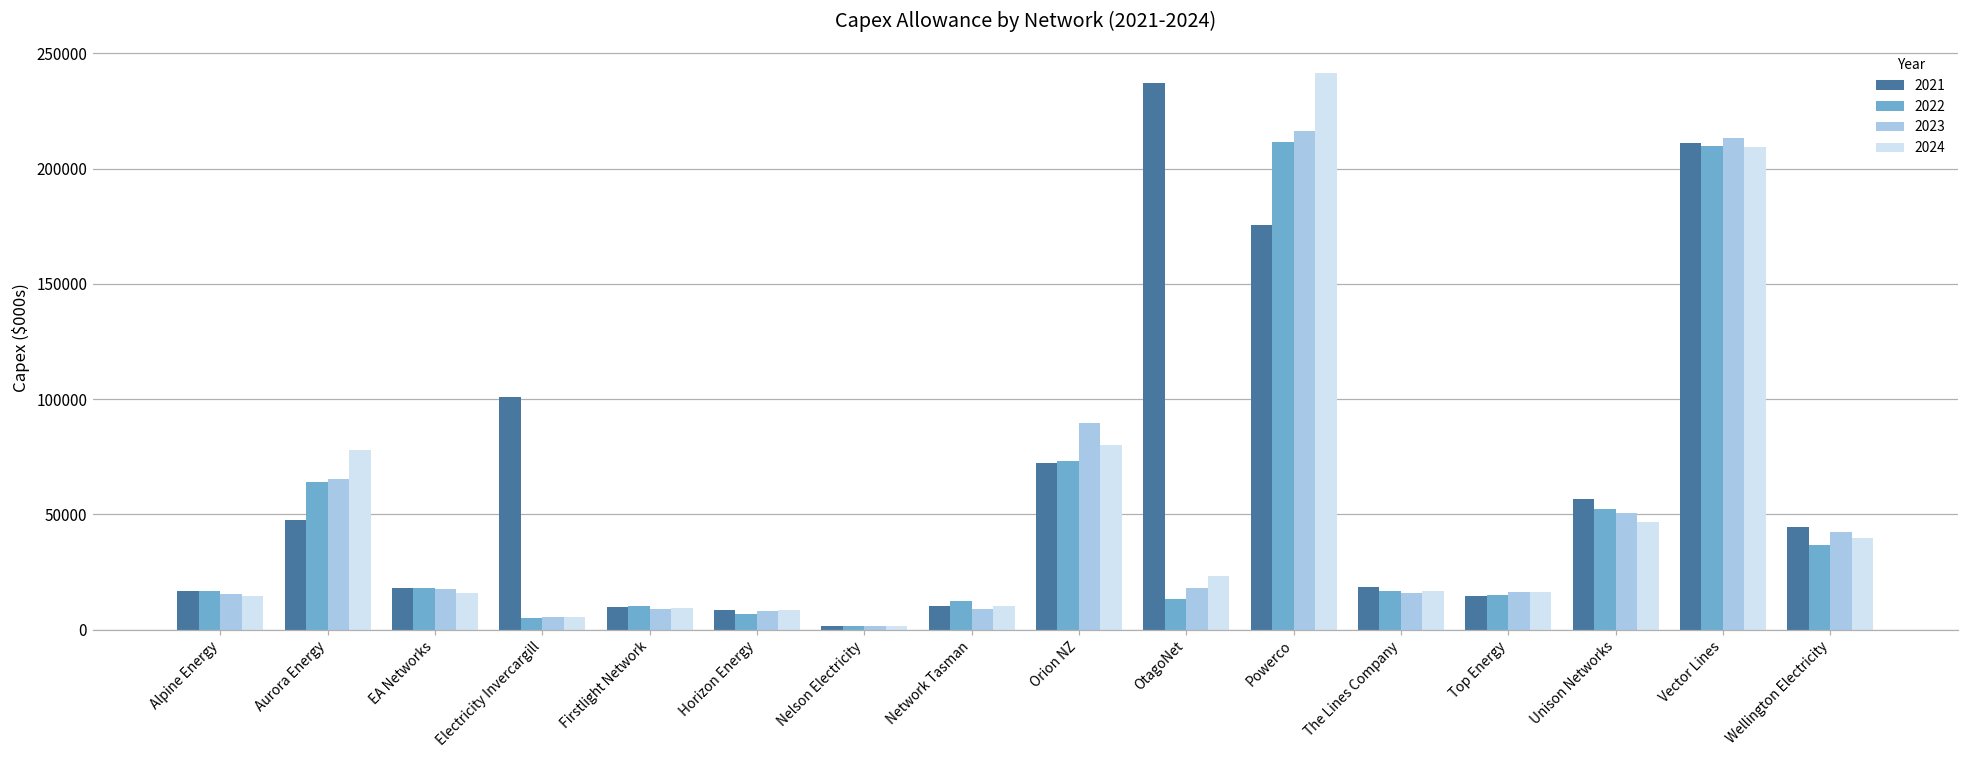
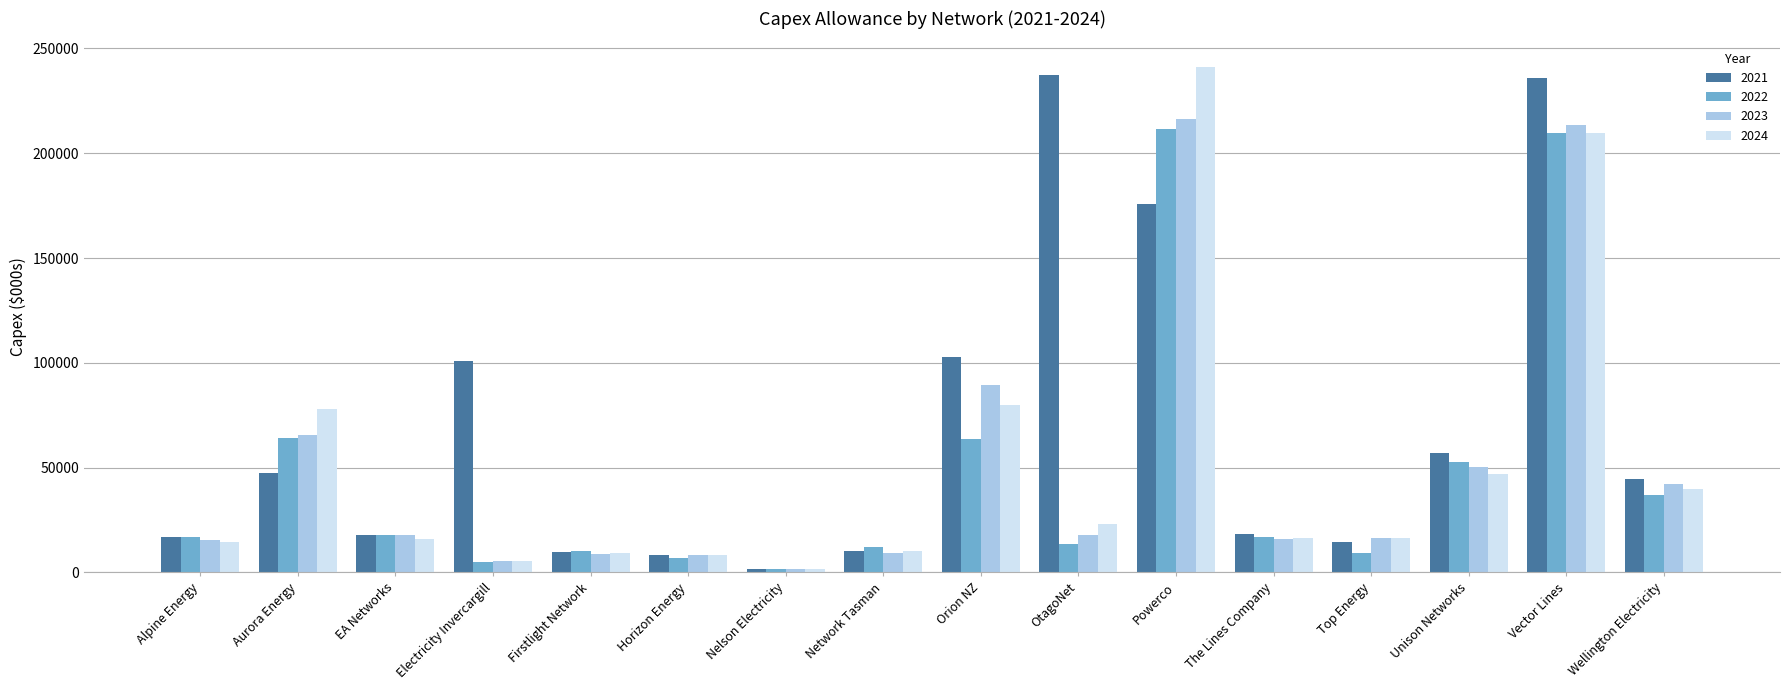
  {
    "2021": {
      "Alpine Energy": 17000,
      "Aurora Energy": 48000,
      "EA Networks": 18000,
      "Electricity Invercargill": 101000,
      "Firstlight Network": 10000,
      "Horizon Energy": 8000,
      "Nelson Electricity": 2000,
      "Network Tasman": 10000,
-     "Orion NZ": 72000,
+     "Orion NZ": 103000,
      "OtagoNet": 237000,
      "Powerco": 176000,
      "The Lines Company": 18000,
      "Top Energy": 15000,
      "Unison Networks": 57000,
-     "Vector Lines": 211000,
+     "Vector Lines": 236000,
      "Wellington Electricity": 44000
    },
    "2022": {
      "Alpine Energy": 17000,
      "Aurora Energy": 64000,
      "EA Networks": 18000,
      "Electricity Invercargill": 5000,
      "Firstlight Network": 10000,
      "Horizon Energy": 7000,
      "Nelson Electricity": 2000,
      "Network Tasman": 12000,
-     "Orion NZ": 73000,
+     "Orion NZ": 64000,
      "OtagoNet": 14000,
      "Powerco": 212000,
      "The Lines Company": 17000,
-     "Top Energy": 15000,
+     "Top Energy": 9000,
      "Unison Networks": 53000,
      "Vector Lines": 210000,
      "Wellington Electricity": 37000
    }
  }
